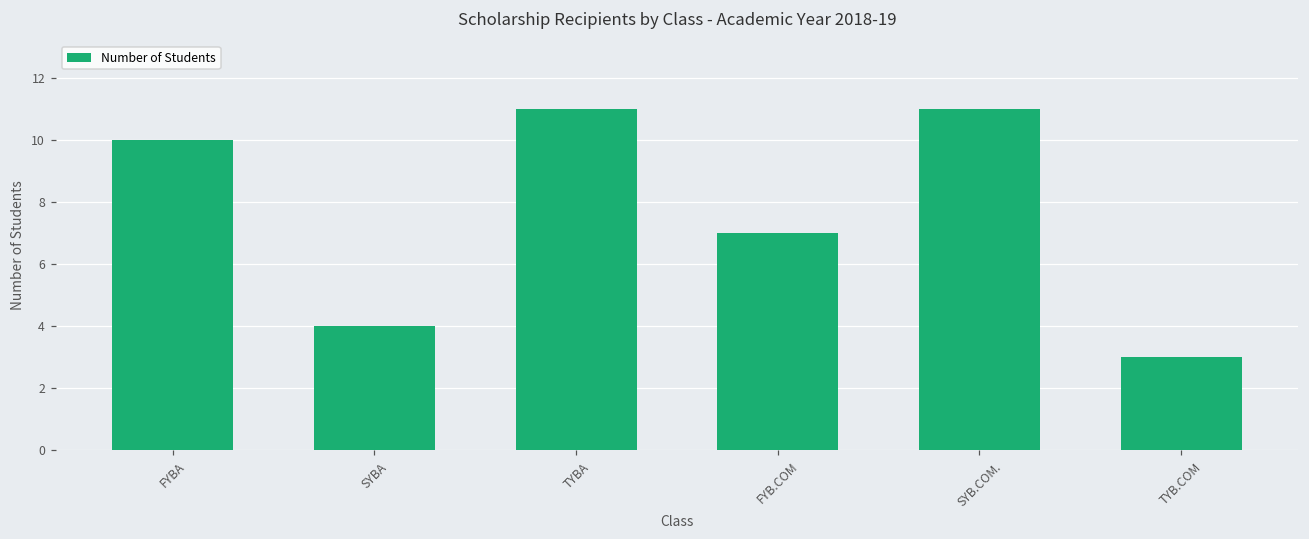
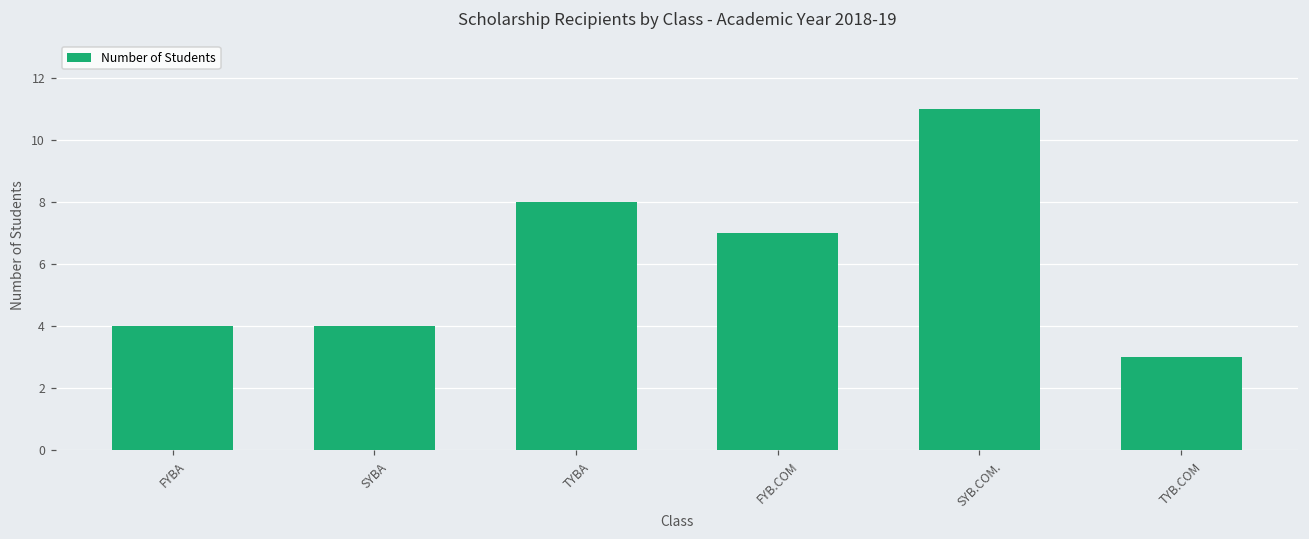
  {
-   "FYBA": 10,
+   "FYBA": 4,
    "SYBA": 4,
-   "TYBA": 11,
+   "TYBA": 8,
    "FYB.COM": 7,
    "SYB.COM.": 11,
    "TYB.COM": 3
  }
